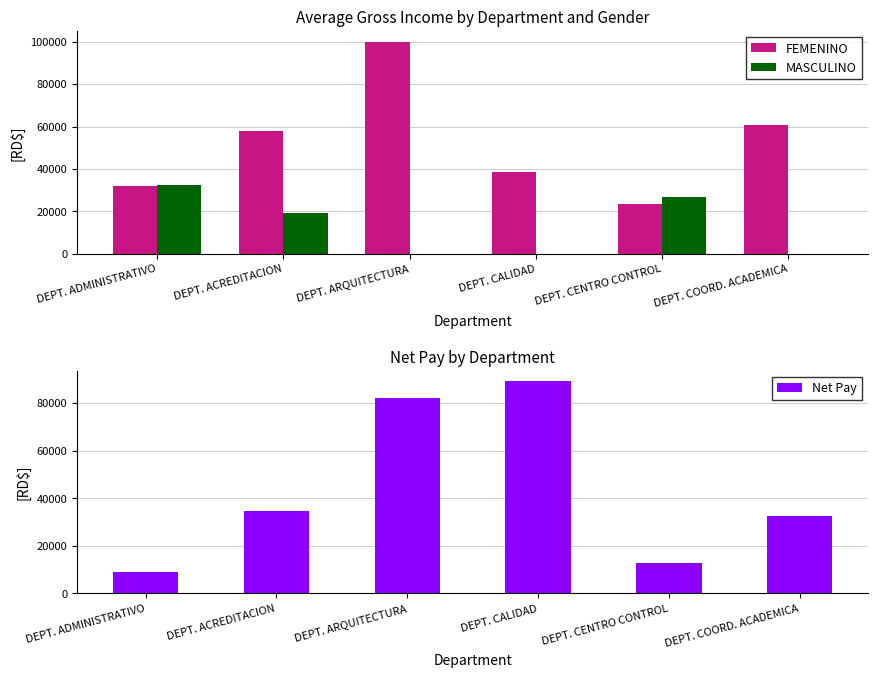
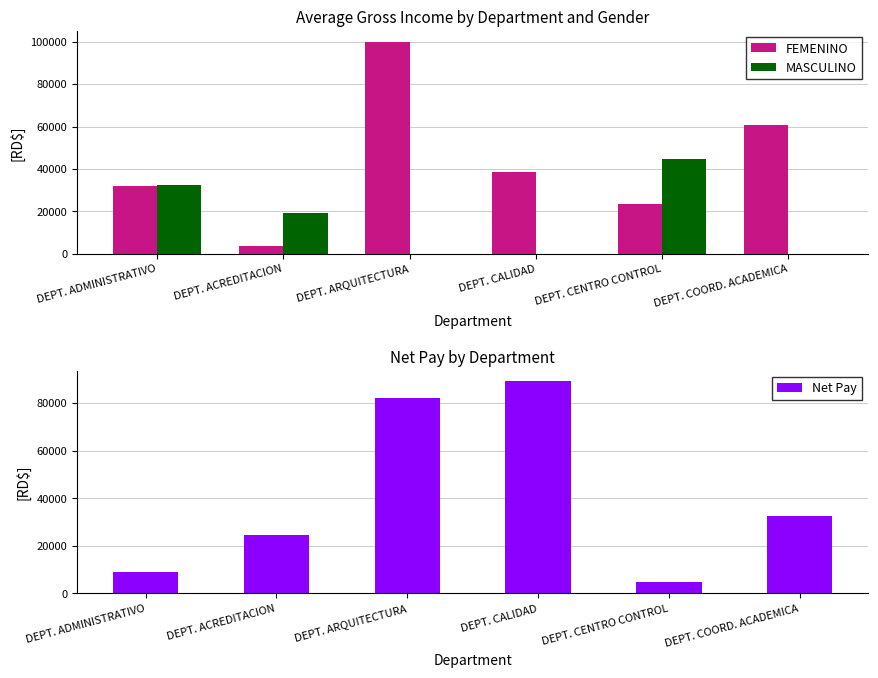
  {
    "Average Gross Income by Department and Gender": {
      "FEMENINO": {
        "DEPT. ADMINISTRATIVO": 32000,
-       "DEPT. ACREDITACION": 58000,
+       "DEPT. ACREDITACION": 4000,
        "DEPT. ARQUITECTURA": 100000,
        "DEPT. CALIDAD": 38000,
        "DEPT. CENTRO CONTROL": 24000,
        "DEPT. COORD. ACADEMICA": 61000
      },
      "MASCULINO": {
        "DEPT. ADMINISTRATIVO": 32000,
        "DEPT. ACREDITACION": 19000,
        "DEPT. ARQUITECTURA": 0,
        "DEPT. CALIDAD": 0,
-       "DEPT. CENTRO CONTROL": 27000,
+       "DEPT. CENTRO CONTROL": 45000,
        "DEPT. COORD. ACADEMICA": 0
      }
    },
    "Net Pay by Department": {
      "DEPT. ADMINISTRATIVO": 9000,
-     "DEPT. ACREDITACION": 35000,
+     "DEPT. ACREDITACION": 24000,
      "DEPT. ARQUITECTURA": 82000,
      "DEPT. CALIDAD": 89000,
-     "DEPT. CENTRO CONTROL": 13000,
+     "DEPT. CENTRO CONTROL": 5000,
      "DEPT. COORD. ACADEMICA": 32000
    }
  }
